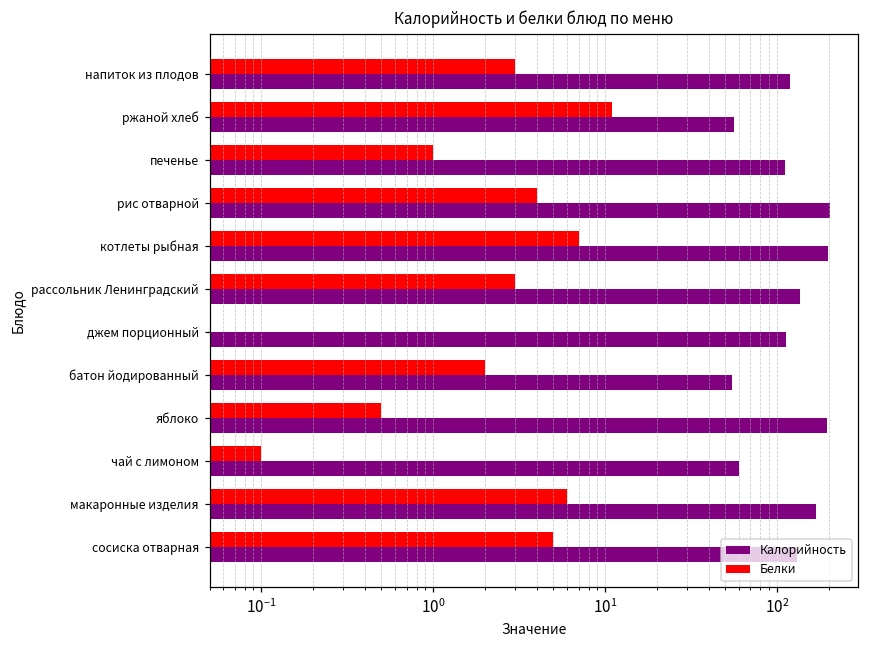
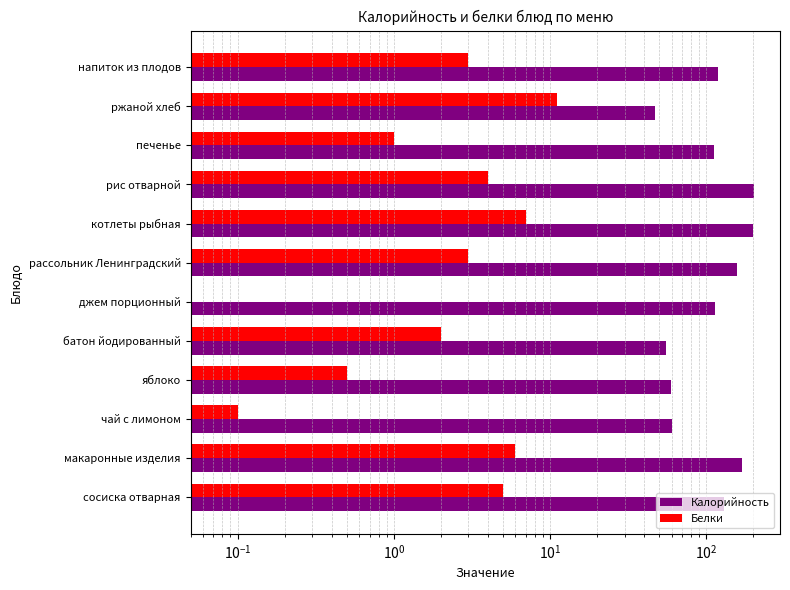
  {
    "Калорийность": {
      "напиток из плодов": 120,
-     "ржаной хлеб": 56,
+     "ржаной хлеб": 47,
      "печенье": 110,
      "рис отварной": 200,
      "котлеты рыбная": 200,
-     "рассольник Ленинградский": 140,
+     "рассольник Ленинградский": 160,
      "джем порционный": 110,
      "батон йодированный": 55,
-     "яблоко": 200,
+     "яблоко": 59,
      "чай с лимоном": 60,
      "макаронные изделия": 170
    },
    "Белки": {
      "напиток из плодов": 3,
      "ржаной хлеб": 11,
      "печенье": 1,
      "рис отварной": 4,
      "котлеты рыбная": 7,
      "рассольник Ленинградский": 3,
      "батон йодированный": 2,
      "яблоко": 0.50,
      "чай с лимоном": 0.10,
      "макаронные изделия": 6,
      "сосиска отварная": 5
    }
  }
